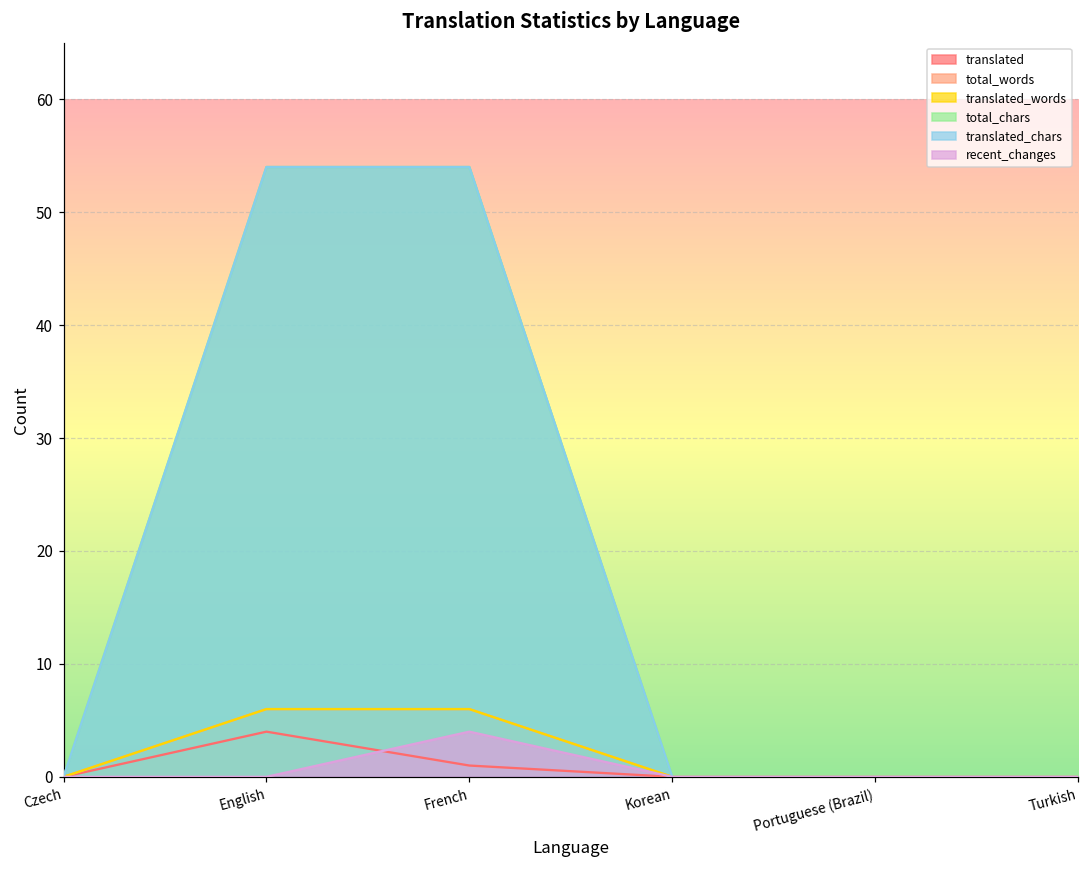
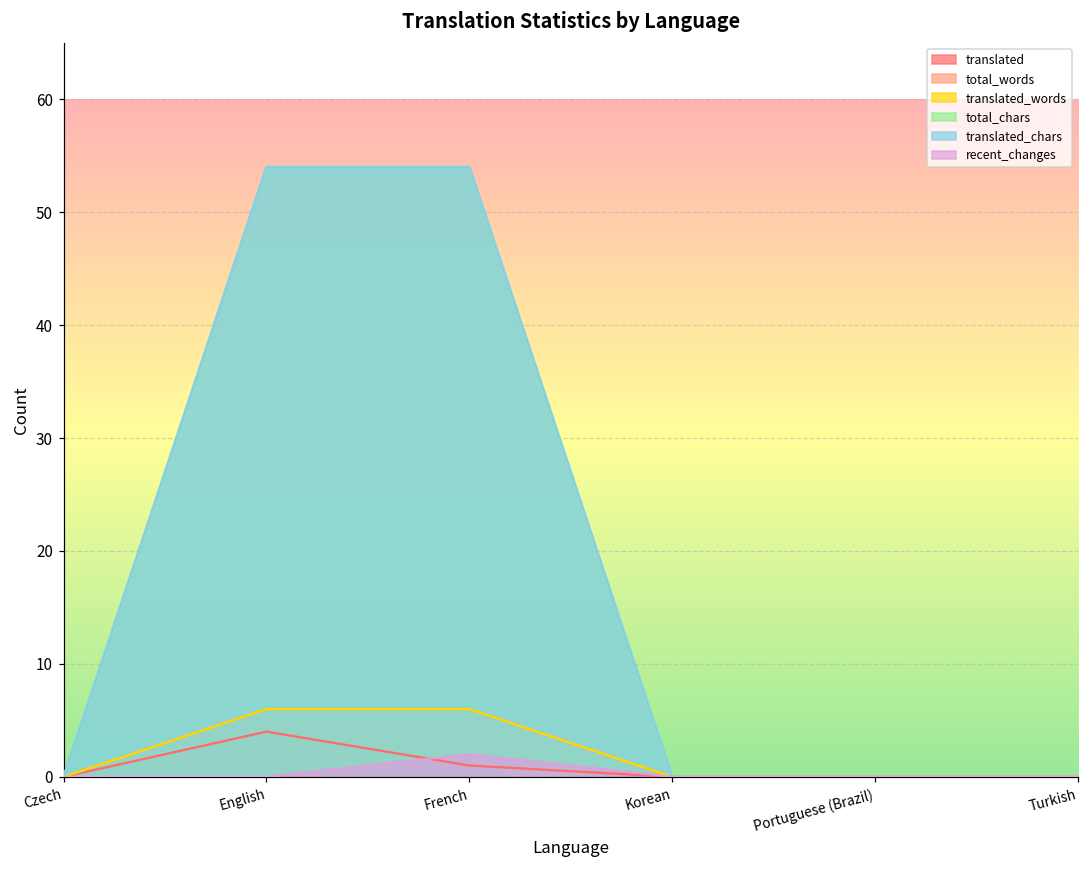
  {
    "translated": {
      "English": 4,
      "French": 1
    },
    "translated_words": {
      "English": 6,
      "French": 6
    },
    "translated_chars": {
      "English": 54,
      "French": 54
    },
    "recent_changes": {
      "English": 0,
-     "French": 4
+     "French": 2
    }
  }
